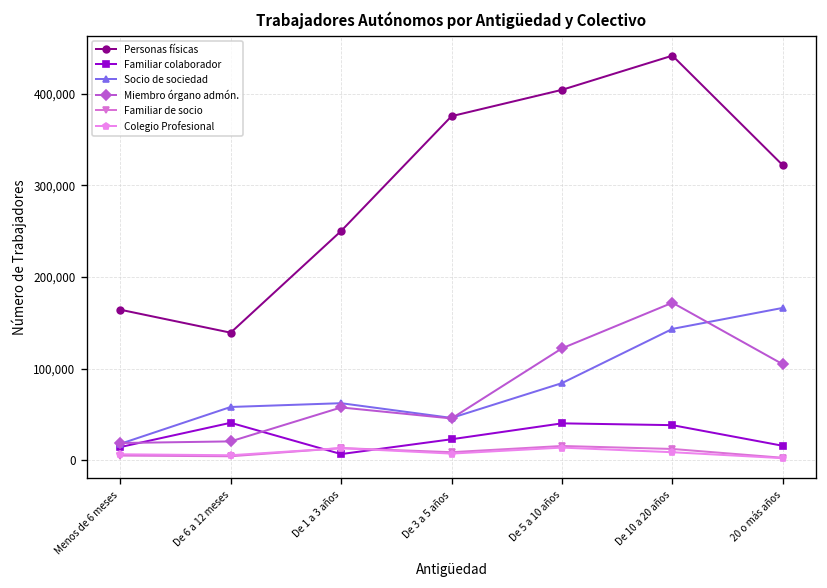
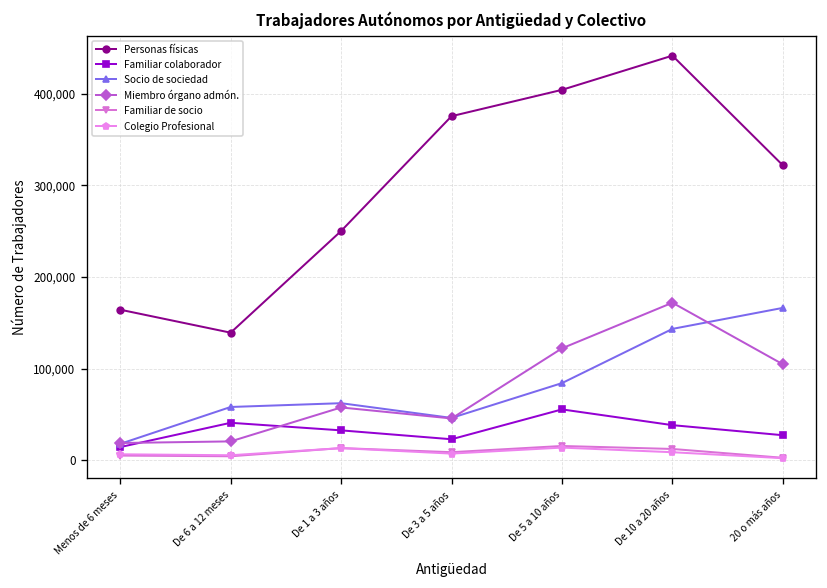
  {
    "Personas físicas": {
      "Menos de 6 meses": "160,000",
      "De 6 a 12 meses": "140,000",
      "De 1 a 3 años": "250,000",
      "De 3 a 5 años": "380,000",
      "De 5 a 10 años": "400,000",
      "De 10 a 20 años": "440,000",
      "20 o más años": "320,000"
    },
    "Familiar colaborador": {
      "Menos de 6 meses": "10,000",
      "De 6 a 12 meses": "40,000",
-     "De 1 a 3 años": "10,000",
+     "De 1 a 3 años": "30,000",
      "De 3 a 5 años": "20,000",
-     "De 5 a 10 años": "40,000",
+     "De 5 a 10 años": "60,000",
      "De 10 a 20 años": "40,000",
-     "20 o más años": "20,000"
+     "20 o más años": "30,000"
    },
    "Socio de sociedad": {
      "De 6 a 12 meses": "60,000",
      "De 1 a 3 años": "60,000",
      "De 5 a 10 años": "80,000",
      "De 10 a 20 años": "140,000",
      "20 o más años": "170,000"
    }
  }
